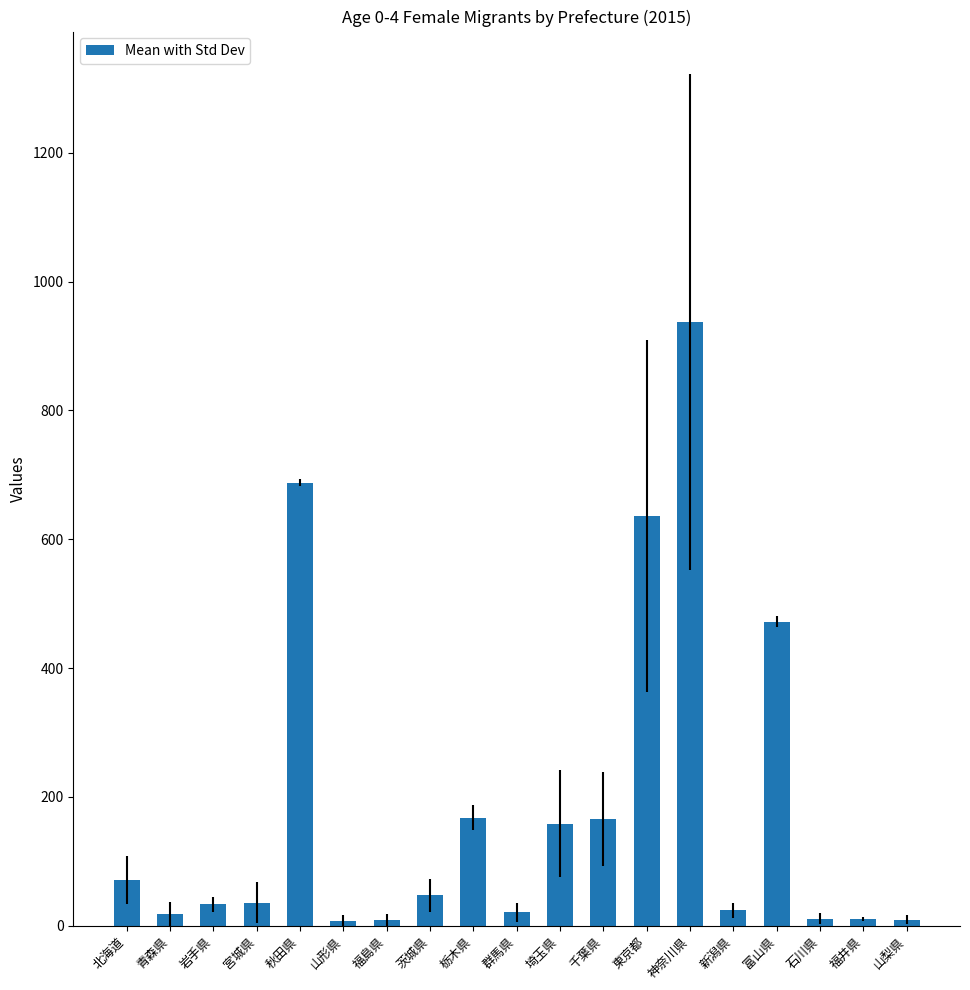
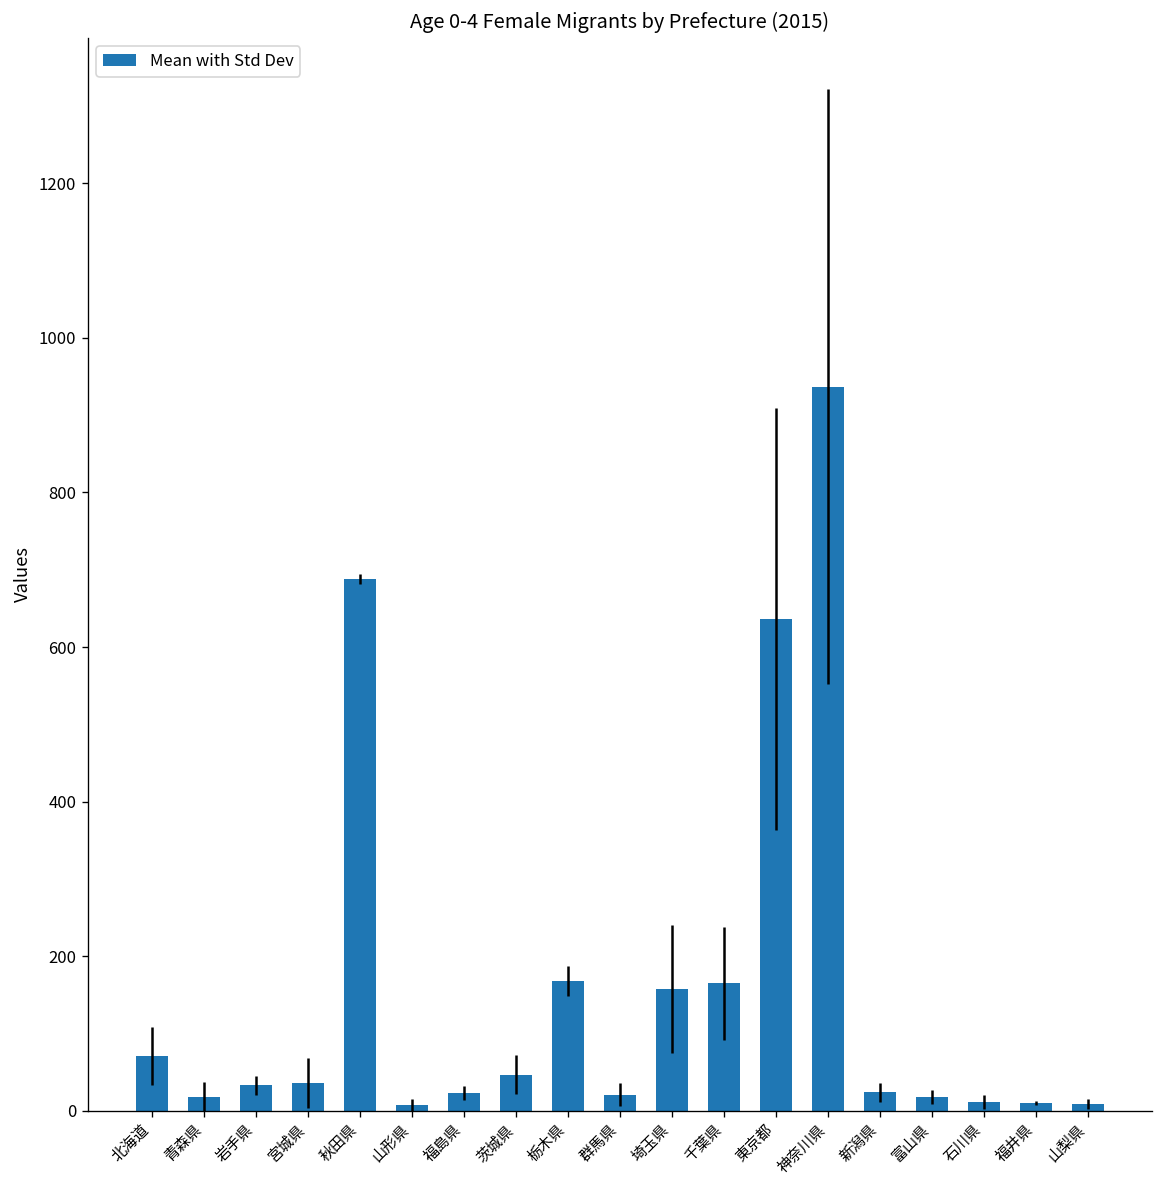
  {
    "北海道": 70,
    "青森県": 20,
    "岩手県": 30,
    "宮城県": 40,
    "秋田県": 690,
    "山形県": 10,
-   "福島県": 10,
+   "福島県": 20,
    "茨城県": 50,
    "栃木県": 170,
    "群馬県": 20,
    "埼玉県": 160,
    "千葉県": 170,
    "東京都": 640,
    "神奈川県": 940,
    "新潟県": 20,
-   "富山県": 470,
+   "富山県": 20,
    "石川県": 10,
    "福井県": 10,
    "山梨県": 10
  }
